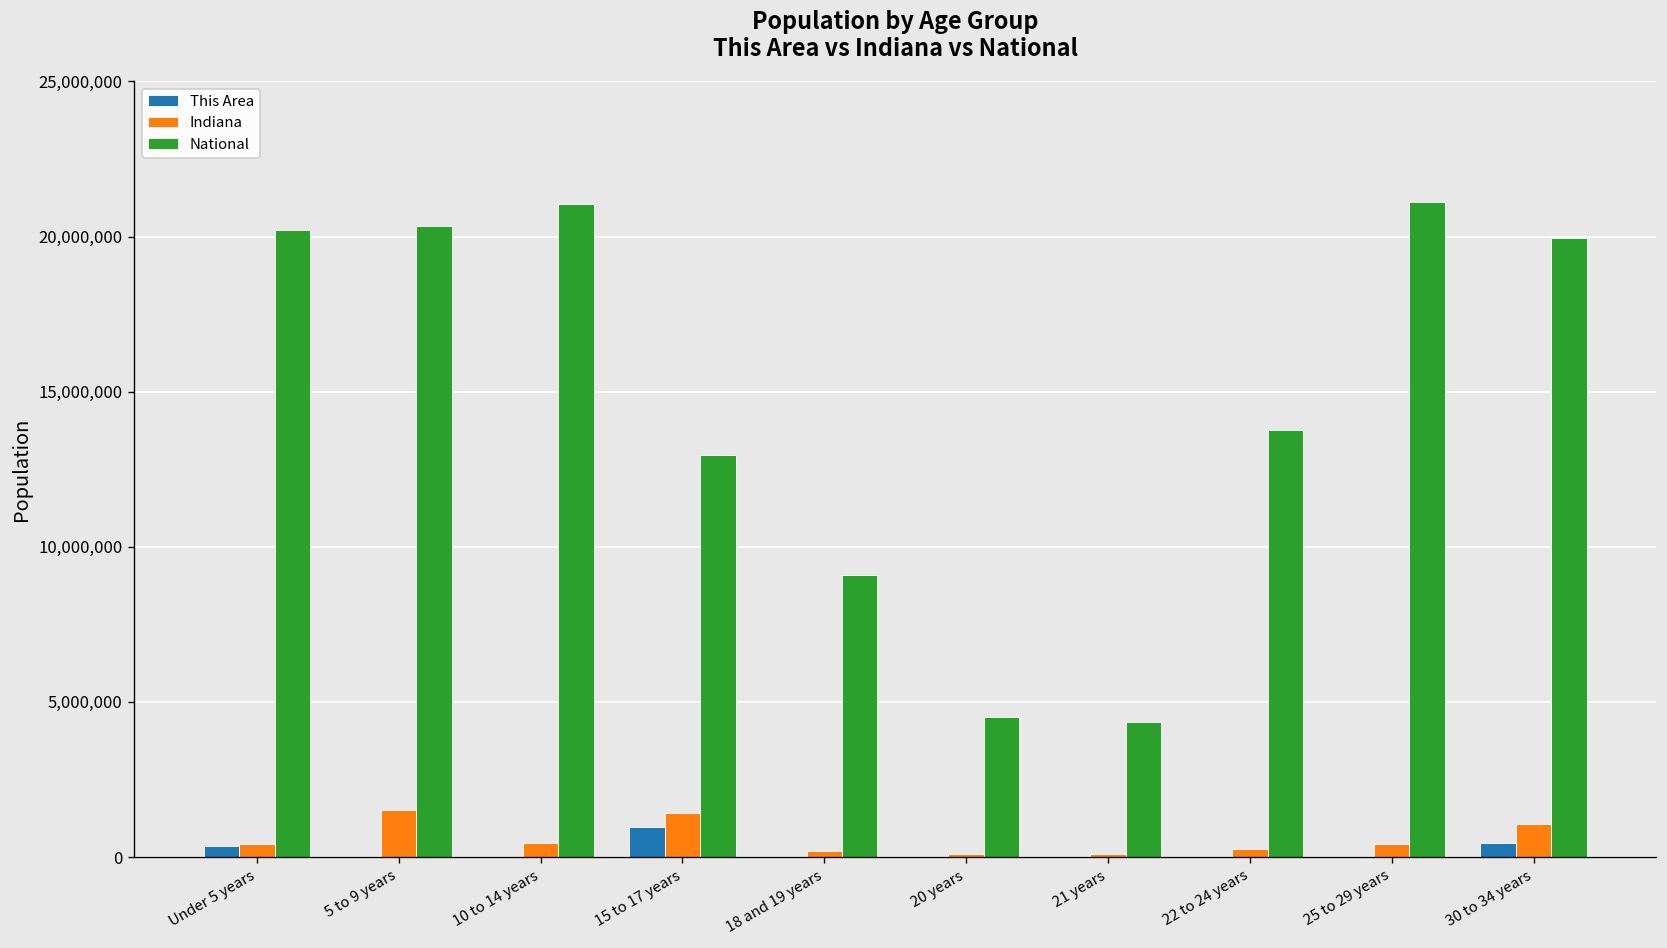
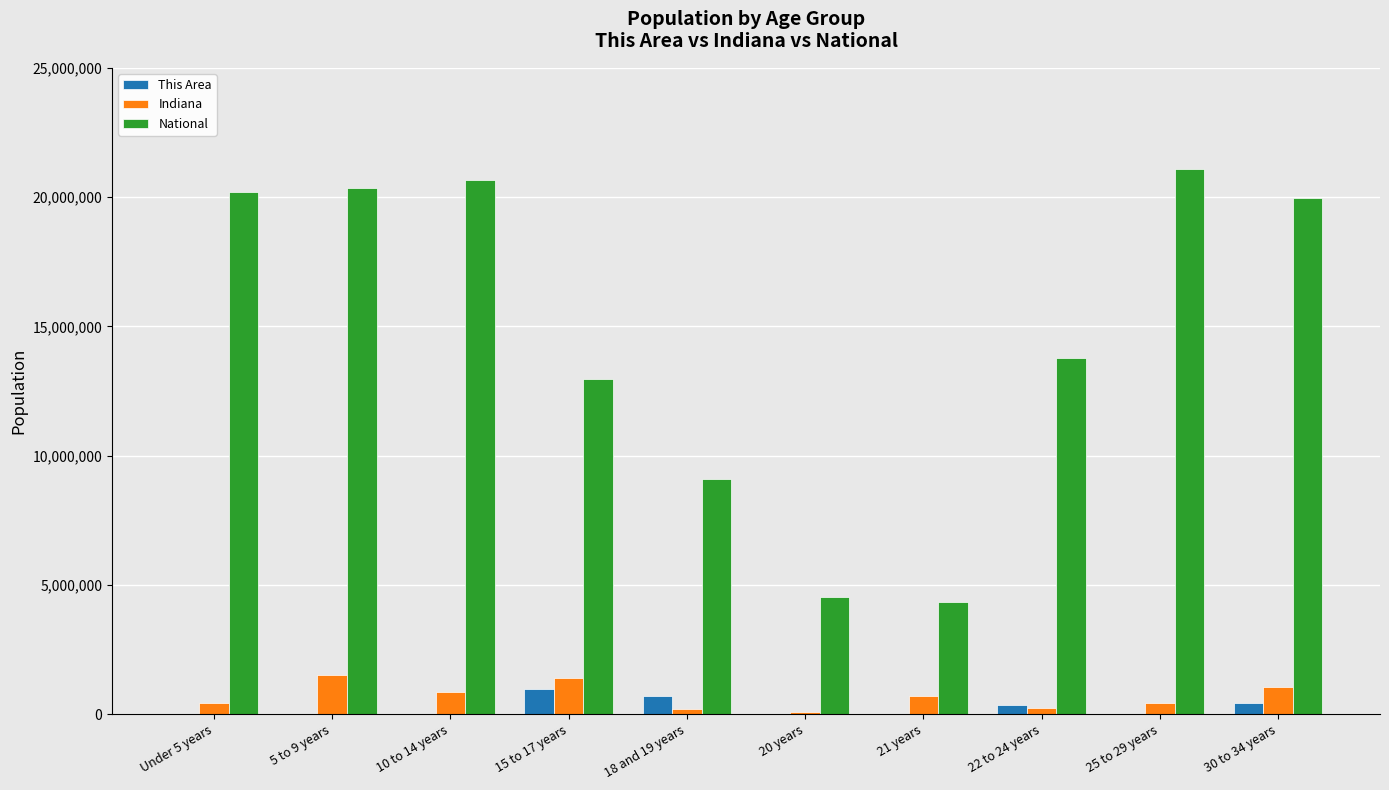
  {
    "This Area": {
-     "Under 5 years": "400,000",
+     "Under 5 years": "0",
      "15 to 17 years": "1,000,000",
-     "18 and 19 years": "0",
-     "22 to 24 years": "0",
+     "18 and 19 years": "700,000",
+     "22 to 24 years": "300,000",
      "30 to 34 years": "500,000"
    },
    "Indiana": {
      "Under 5 years": "400,000",
      "5 to 9 years": "1,500,000",
-     "10 to 14 years": "500,000",
+     "10 to 14 years": "900,000",
      "15 to 17 years": "1,400,000",
      "18 and 19 years": "200,000",
      "20 years": "100,000",
-     "21 years": "100,000",
+     "21 years": "700,000",
      "22 to 24 years": "300,000",
      "25 to 29 years": "400,000",
      "30 to 34 years": "1,100,000"
    },
    "National": {
      "Under 5 years": "20,200,000",
      "5 to 9 years": "20,300,000",
-     "10 to 14 years": "21,100,000",
+     "10 to 14 years": "20,700,000",
      "15 to 17 years": "13,000,000",
      "18 and 19 years": "9,100,000",
      "20 years": "4,500,000",
      "21 years": "4,400,000",
      "22 to 24 years": "13,800,000",
      "25 to 29 years": "21,100,000",
      "30 to 34 years": "20,000,000"
    }
  }
